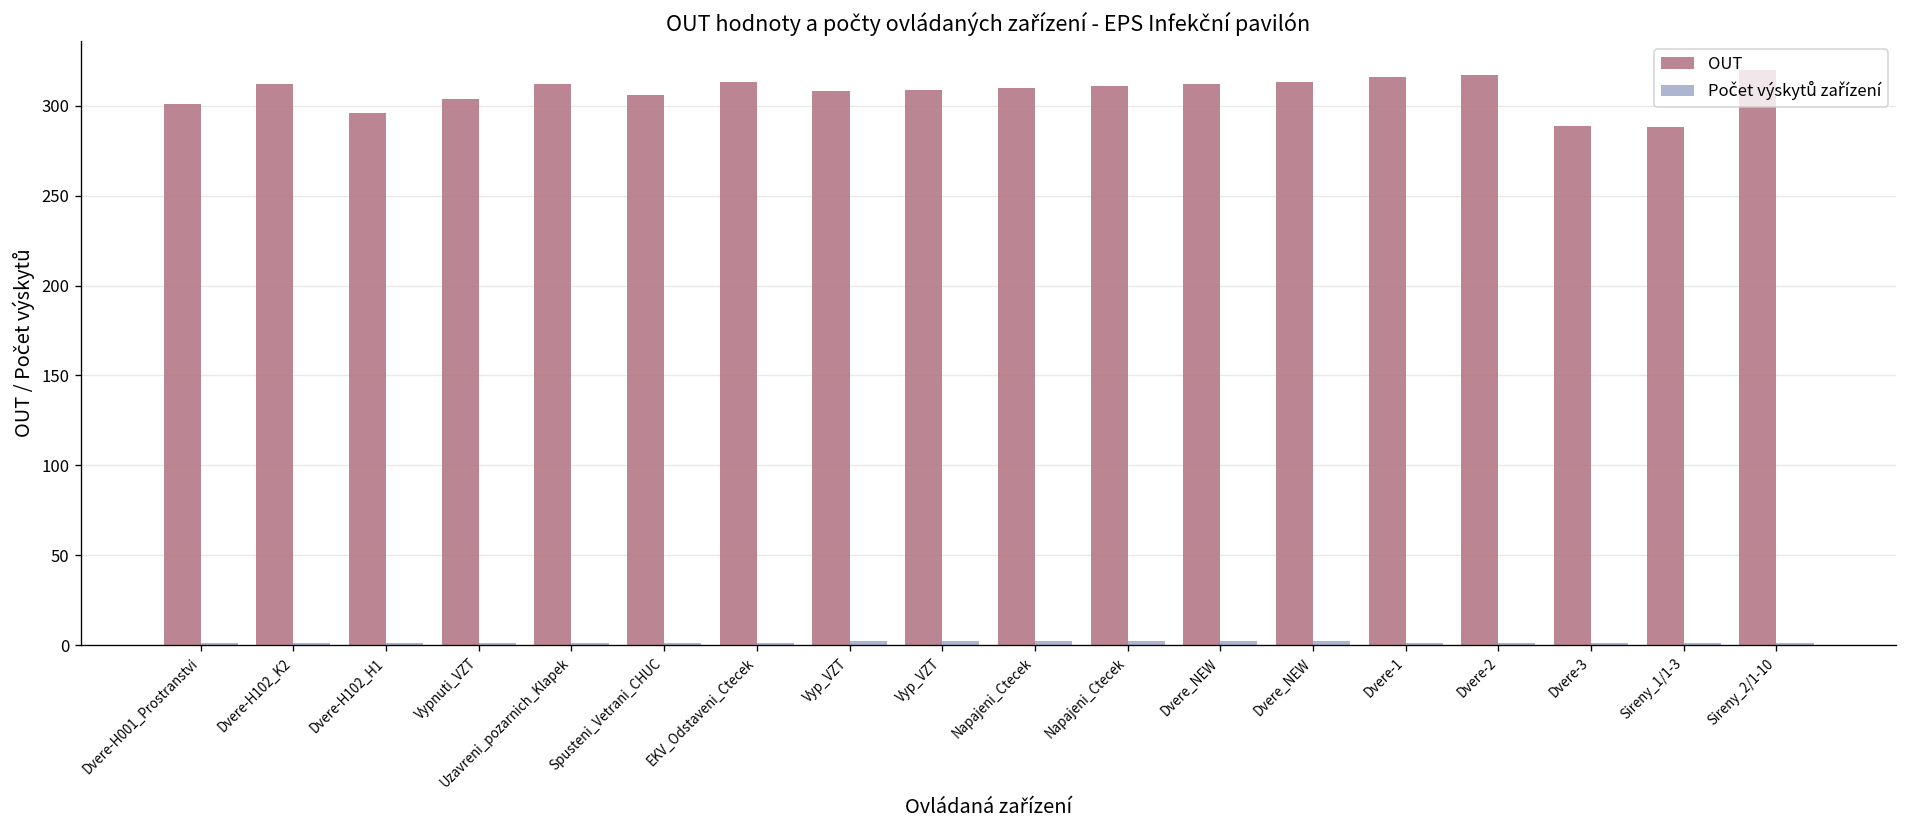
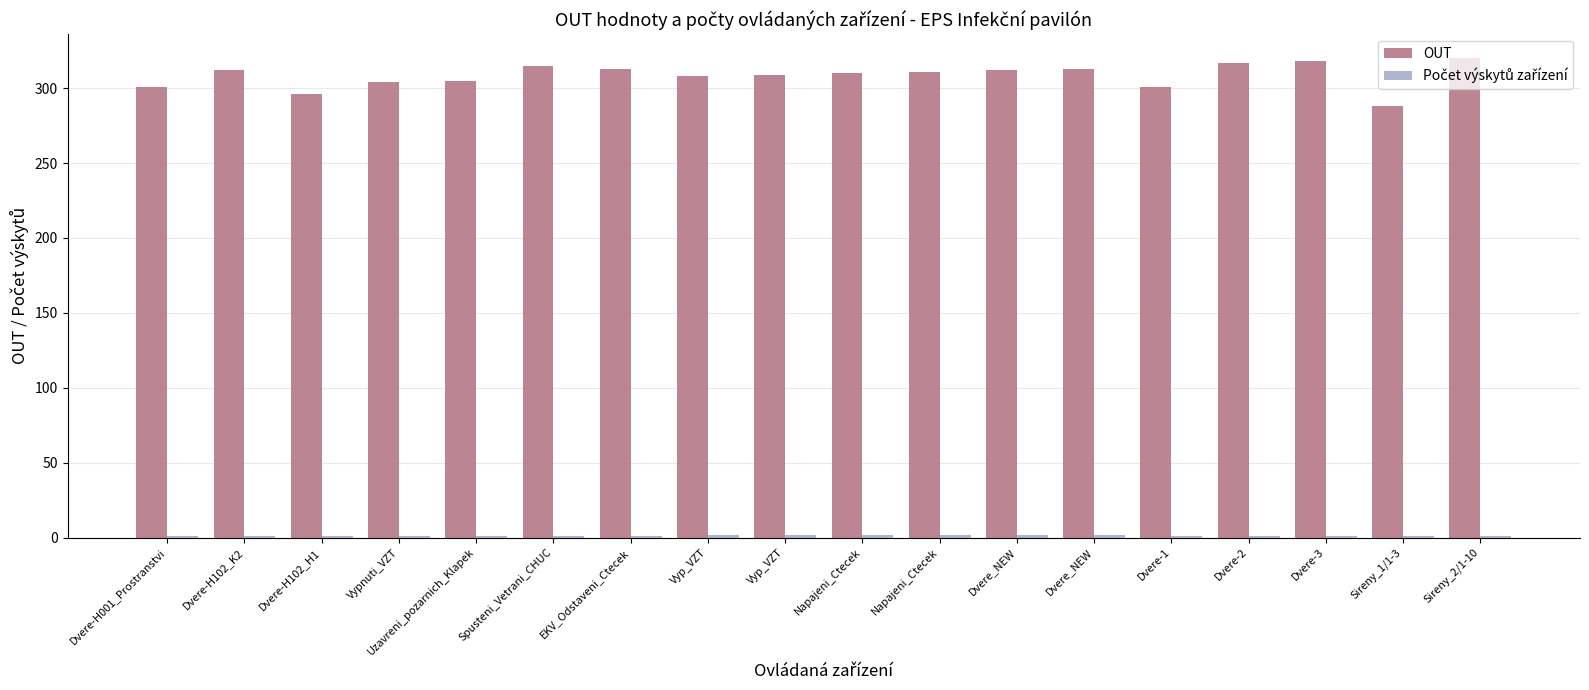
  {
    "OUT": {
      "Dvere-H001_Prostranstvi": 301,
      "Dvere-H102_K2": 312,
      "Dvere-H102_H1": 296,
      "Vypnuti_VZT": 304,
-     "Uzavreni_pozarnich_Klapek": 312,
-     "Spusteni_Vetrani_CHUC": 306,
+     "Uzavreni_pozarnich_Klapek": 305,
+     "Spusteni_Vetrani_CHUC": 315,
      "EKV_Odstaveni_Ctecek": 313,
-     "Dvere-1": 316,
+     "Dvere-1": 301,
      "Dvere-2": 317,
-     "Dvere-3": 289,
+     "Dvere-3": 318,
      "Sireny_1/1-3": 288
    }
  }
